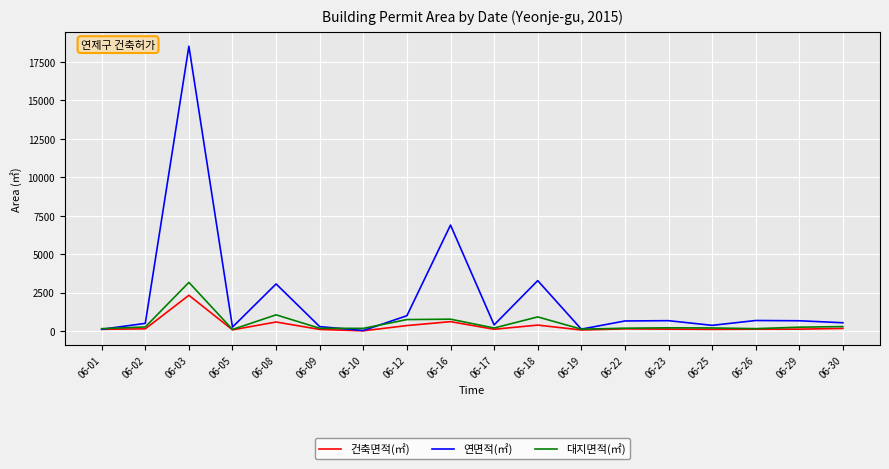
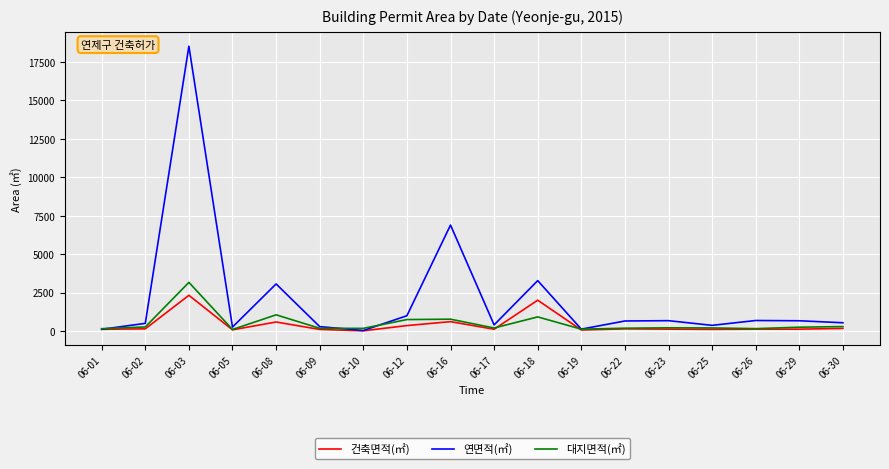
  {
    "건축면적(㎡)": {
      "06-03": 2300,
      "06-08": 600,
      "06-12": 400,
-     "06-18": 400
+     "06-18": 2000
    },
    "연면적(㎡)": {
      "06-02": 500,
      "06-03": 18500,
      "06-08": 3100,
      "06-12": 1000,
      "06-16": 6900,
      "06-17": 400,
      "06-18": 3300,
      "06-22": 700,
      "06-23": 700,
      "06-25": 400,
      "06-26": 700,
      "06-29": 700,
      "06-30": 500
    },
    "대지면적(㎡)": {
      "06-03": 3200,
      "06-08": 1100,
      "06-12": 800,
      "06-18": 900
    }
  }
